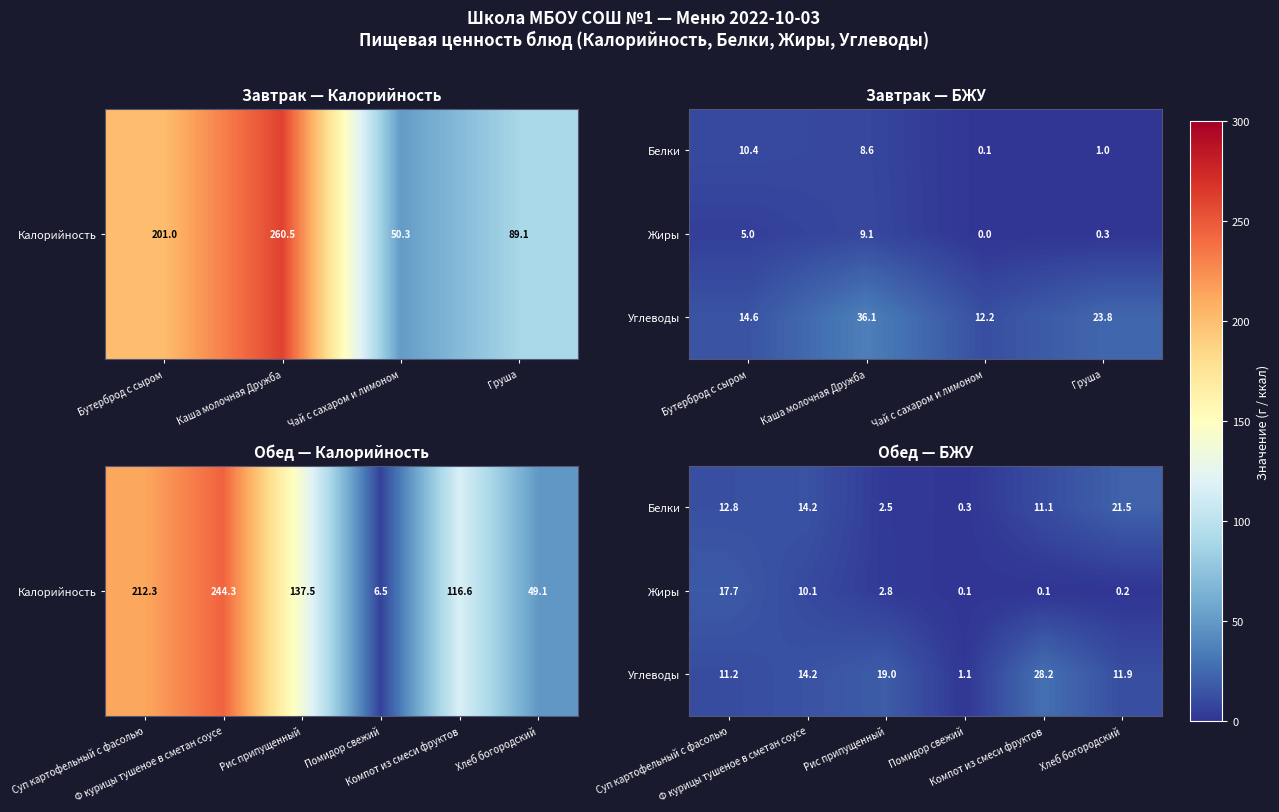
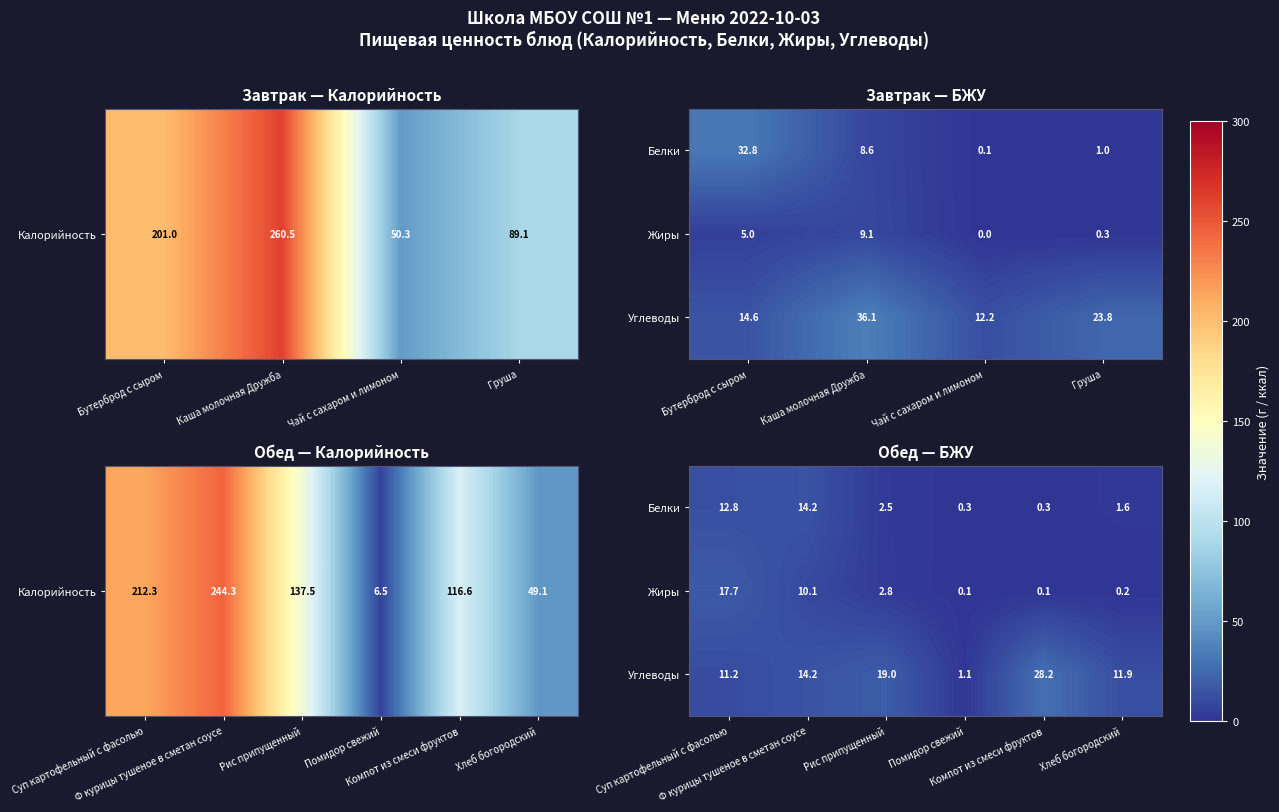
  {
    "Завтрак — Калорийность": {
      "Калорийность": {
        "Бутерброд с сыром": 201.0,
        "Каша молочная Дружба": 260.5,
        "Чай с сахаром и лимоном": 50.3,
        "Груша": 89.1
      }
    },
    "Завтрак — БЖУ": {
      "Белки": {
-       "Бутерброд с сыром": 10.4,
+       "Бутерброд с сыром": 32.8,
        "Каша молочная Дружба": 8.6,
        "Чай с сахаром и лимоном": 0.1,
        "Груша": 1.0
      },
      "Жиры": {
        "Бутерброд с сыром": 5.0,
        "Каша молочная Дружба": 9.1,
        "Чай с сахаром и лимоном": 0.0,
        "Груша": 0.3
      },
      "Углеводы": {
        "Бутерброд с сыром": 14.6,
        "Каша молочная Дружба": 36.1,
        "Чай с сахаром и лимоном": 12.2,
        "Груша": 23.8
      }
    },
    "Обед — Калорийность": {
      "Калорийность": {
        "Суп картофельный с фасолью": 212.3,
        "Ф курицы тушеное в сметан соусе": 244.3,
        "Рис припущенный": 137.5,
        "Помидор свежий": 6.5,
        "Компот из смеси фруктов": 116.6,
        "Хлеб богородский": 49.1
      }
    },
    "Обед — БЖУ": {
      "Белки": {
        "Суп картофельный с фасолью": 12.8,
        "Ф курицы тушеное в сметан соусе": 14.2,
        "Рис припущенный": 2.5,
        "Помидор свежий": 0.3,
-       "Компот из смеси фруктов": 11.1,
-       "Хлеб богородский": 21.5
+       "Компот из смеси фруктов": 0.3,
+       "Хлеб богородский": 1.6
      },
      "Жиры": {
        "Суп картофельный с фасолью": 17.7,
        "Ф курицы тушеное в сметан соусе": 10.1,
        "Рис припущенный": 2.8,
        "Помидор свежий": 0.1,
        "Компот из смеси фруктов": 0.1,
        "Хлеб богородский": 0.2
      },
      "Углеводы": {
        "Суп картофельный с фасолью": 11.2,
        "Ф курицы тушеное в сметан соусе": 14.2,
        "Рис припущенный": 19.0,
        "Помидор свежий": 1.1,
        "Компот из смеси фруктов": 28.2,
        "Хлеб богородский": 11.9
      }
    }
  }
